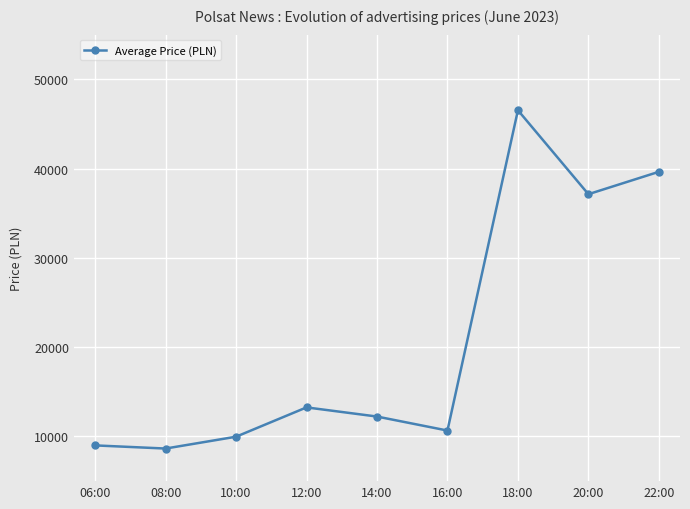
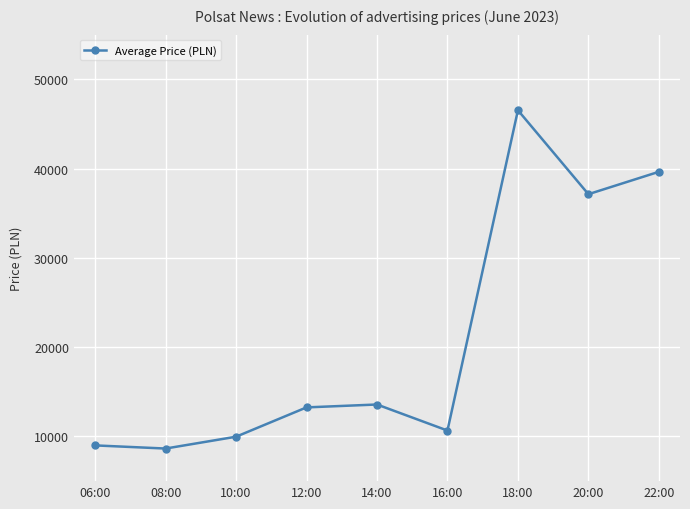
  {
    "06:00": 9000,
    "08:00": 9000,
    "10:00": 10000,
    "12:00": 13000,
-   "14:00": 12000,
+   "14:00": 14000,
    "16:00": 11000,
    "18:00": 47000,
    "20:00": 37000,
    "22:00": 40000
  }
